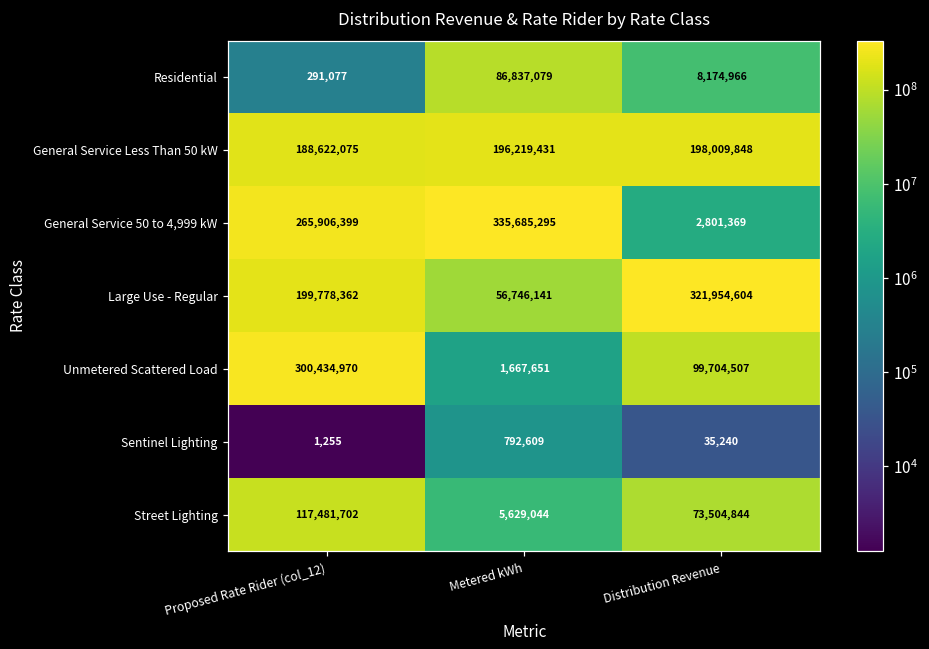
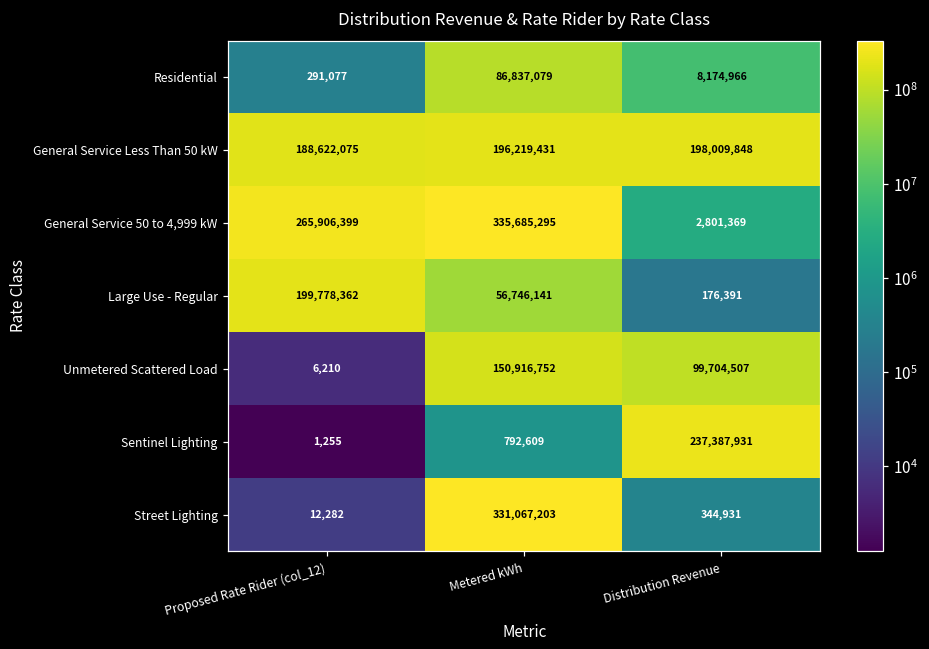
  {
    "Residential": {
      "Proposed Rate Rider (col_12)": "291,077",
      "Metered kWh": "86,837,079",
      "Distribution Revenue": "8,174,966"
    },
    "General Service Less Than 50 kW": {
      "Proposed Rate Rider (col_12)": "188,622,075",
      "Metered kWh": "196,219,431",
      "Distribution Revenue": "198,009,848"
    },
    "General Service 50 to 4,999 kW": {
      "Proposed Rate Rider (col_12)": "265,906,399",
      "Metered kWh": "335,685,295",
      "Distribution Revenue": "2,801,369"
    },
    "Large Use - Regular": {
      "Proposed Rate Rider (col_12)": "199,778,362",
      "Metered kWh": "56,746,141",
-     "Distribution Revenue": "321,954,604"
+     "Distribution Revenue": "176,391"
    },
    "Unmetered Scattered Load": {
-     "Proposed Rate Rider (col_12)": "300,434,970",
-     "Metered kWh": "1,667,651",
+     "Proposed Rate Rider (col_12)": "6,210",
+     "Metered kWh": "150,916,752",
      "Distribution Revenue": "99,704,507"
    },
    "Sentinel Lighting": {
      "Proposed Rate Rider (col_12)": "1,255",
      "Metered kWh": "792,609",
-     "Distribution Revenue": "35,240"
+     "Distribution Revenue": "237,387,931"
    },
    "Street Lighting": {
-     "Proposed Rate Rider (col_12)": "117,481,702",
-     "Metered kWh": "5,629,044",
-     "Distribution Revenue": "73,504,844"
+     "Proposed Rate Rider (col_12)": "12,282",
+     "Metered kWh": "331,067,203",
+     "Distribution Revenue": "344,931"
    }
  }
